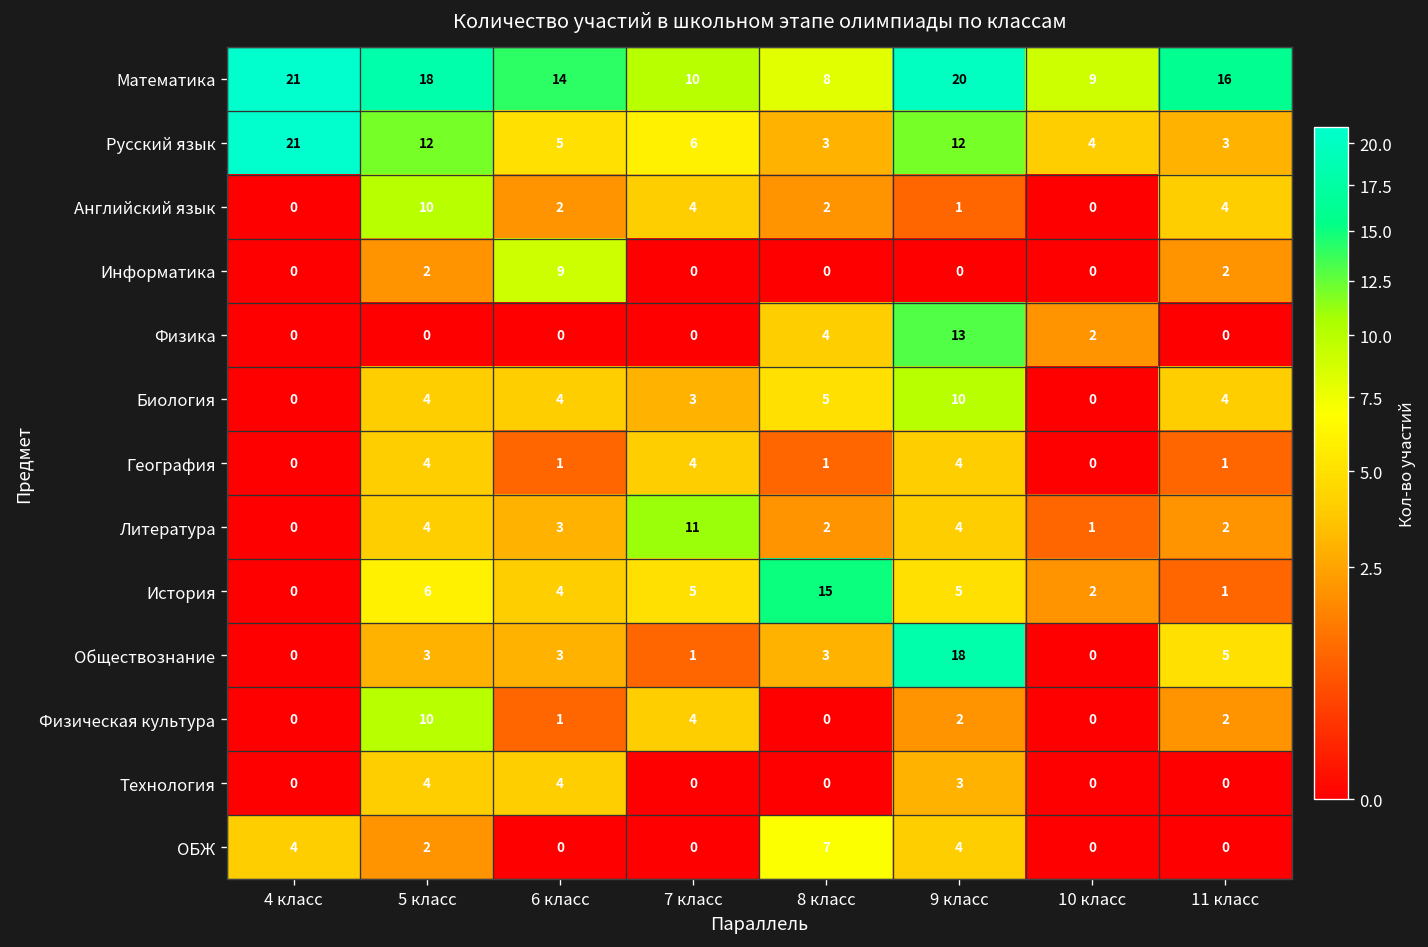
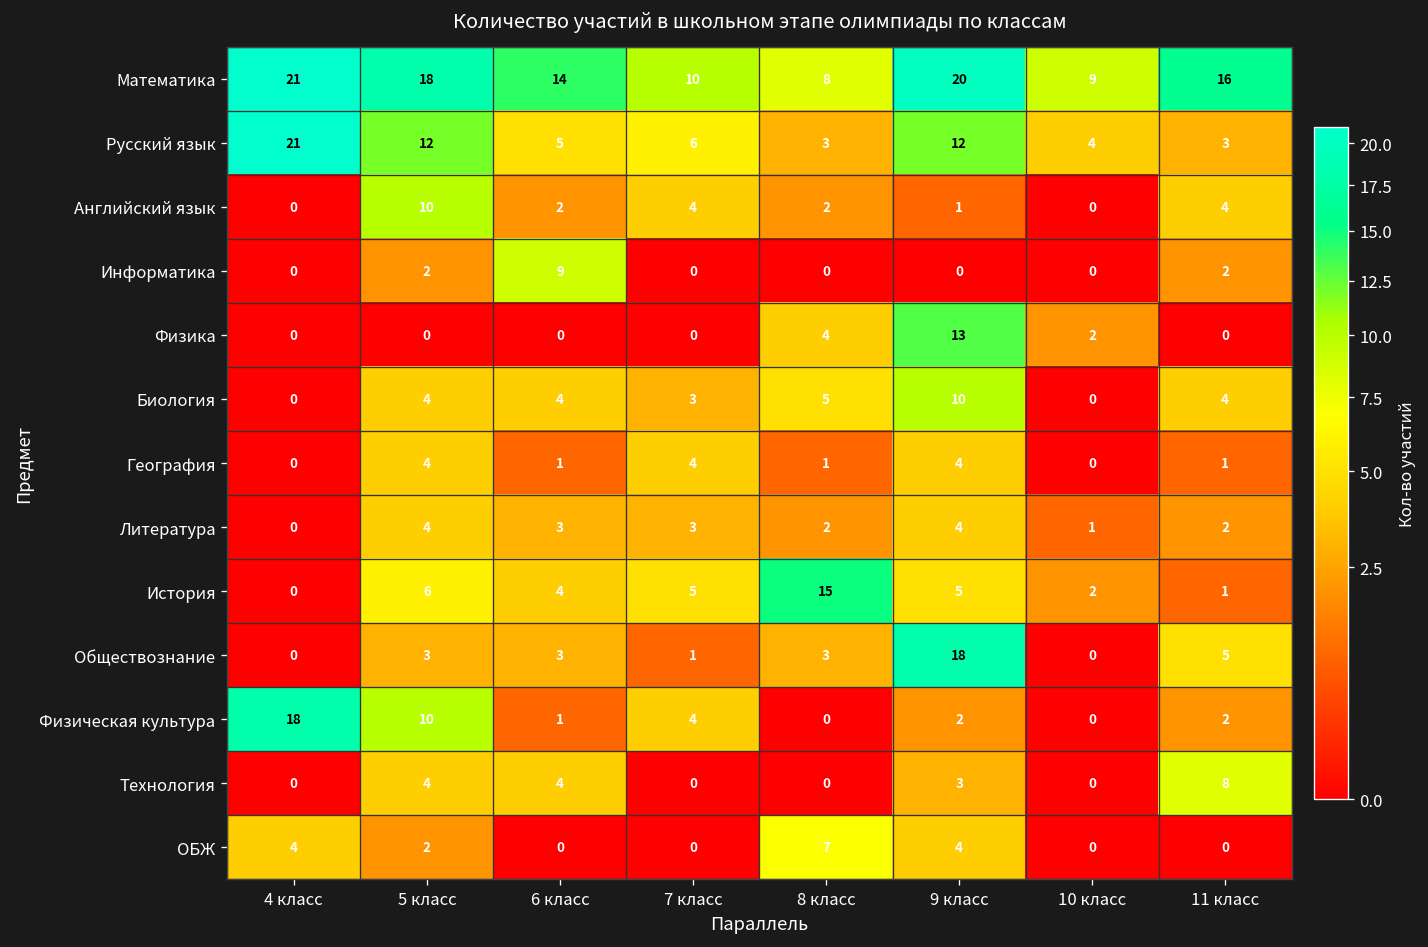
  {
    "Математика": {
      "4 класс": 21,
      "5 класс": 18,
      "6 класс": 14,
      "7 класс": 10,
      "8 класс": 8,
      "9 класс": 20,
      "10 класс": 9,
      "11 класс": 16
    },
    "Русский язык": {
      "4 класс": 21,
      "5 класс": 12,
      "6 класс": 5,
      "7 класс": 6,
      "8 класс": 3,
      "9 класс": 12,
      "10 класс": 4,
      "11 класс": 3
    },
    "Английский язык": {
      "4 класс": 0,
      "5 класс": 10,
      "6 класс": 2,
      "7 класс": 4,
      "8 класс": 2,
      "9 класс": 1,
      "10 класс": 0,
      "11 класс": 4
    },
    "Информатика": {
      "4 класс": 0,
      "5 класс": 2,
      "6 класс": 9,
      "7 класс": 0,
      "8 класс": 0,
      "9 класс": 0,
      "10 класс": 0,
      "11 класс": 2
    },
    "Физика": {
      "4 класс": 0,
      "5 класс": 0,
      "6 класс": 0,
      "7 класс": 0,
      "8 класс": 4,
      "9 класс": 13,
      "10 класс": 2,
      "11 класс": 0
    },
    "Биология": {
      "4 класс": 0,
      "5 класс": 4,
      "6 класс": 4,
      "7 класс": 3,
      "8 класс": 5,
      "9 класс": 10,
      "10 класс": 0,
      "11 класс": 4
    },
    "География": {
      "4 класс": 0,
      "5 класс": 4,
      "6 класс": 1,
      "7 класс": 4,
      "8 класс": 1,
      "9 класс": 4,
      "10 класс": 0,
      "11 класс": 1
    },
    "Литература": {
      "4 класс": 0,
      "5 класс": 4,
      "6 класс": 3,
-     "7 класс": 11,
+     "7 класс": 3,
      "8 класс": 2,
      "9 класс": 4,
      "10 класс": 1,
      "11 класс": 2
    },
    "История": {
      "4 класс": 0,
      "5 класс": 6,
      "6 класс": 4,
      "7 класс": 5,
      "8 класс": 15,
      "9 класс": 5,
      "10 класс": 2,
      "11 класс": 1
    },
    "Обществознание": {
      "4 класс": 0,
      "5 класс": 3,
      "6 класс": 3,
      "7 класс": 1,
      "8 класс": 3,
      "9 класс": 18,
      "10 класс": 0,
      "11 класс": 5
    },
    "Физическая культура": {
-     "4 класс": 0,
+     "4 класс": 18,
      "5 класс": 10,
      "6 класс": 1,
      "7 класс": 4,
      "8 класс": 0,
      "9 класс": 2,
      "10 класс": 0,
      "11 класс": 2
    },
    "Технология": {
      "4 класс": 0,
      "5 класс": 4,
      "6 класс": 4,
      "7 класс": 0,
      "8 класс": 0,
      "9 класс": 3,
      "10 класс": 0,
-     "11 класс": 0
+     "11 класс": 8
    },
    "ОБЖ": {
      "4 класс": 4,
      "5 класс": 2,
      "6 класс": 0,
      "7 класс": 0,
      "8 класс": 7,
      "9 класс": 4,
      "10 класс": 0,
      "11 класс": 0
    }
  }
